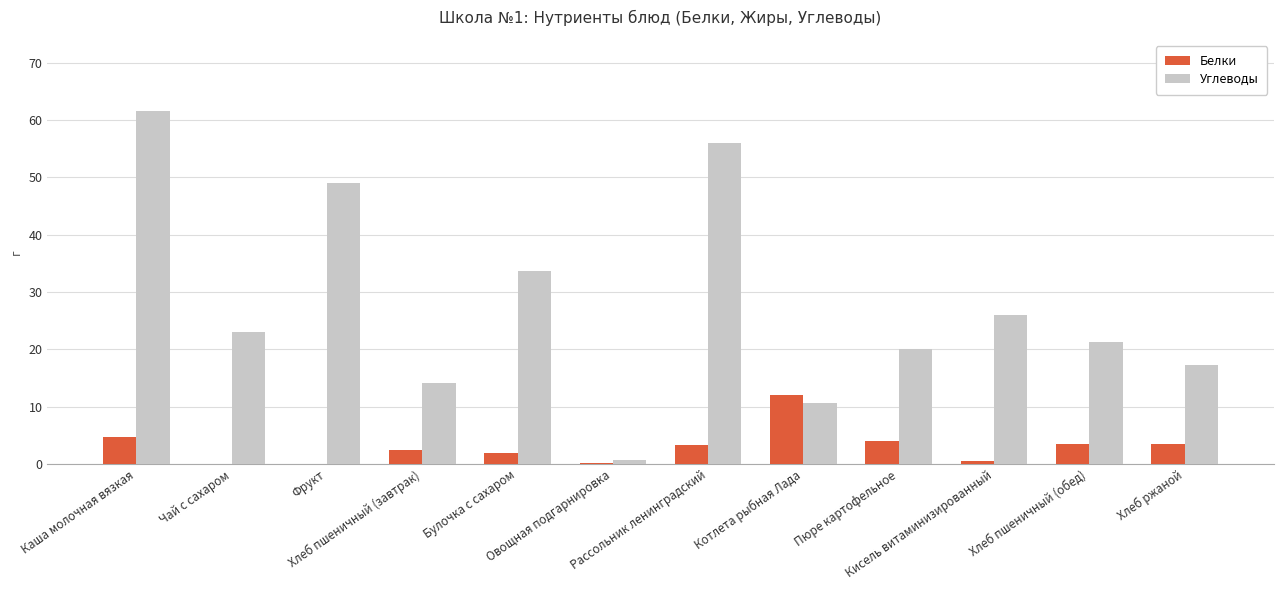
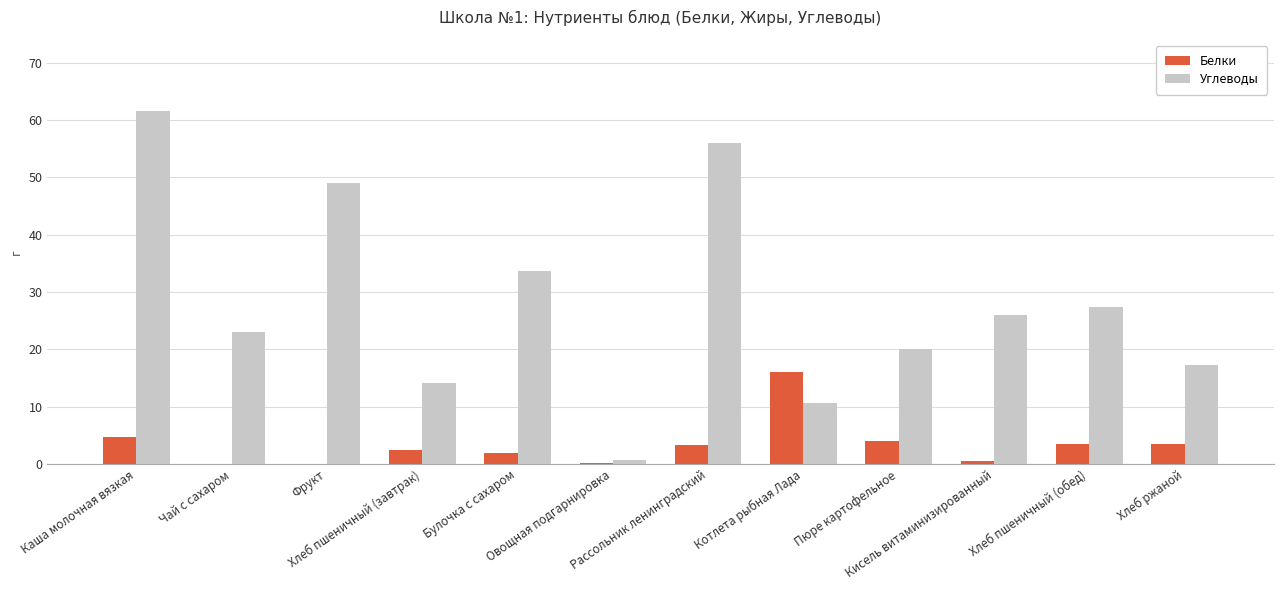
  {
    "Белки": {
      "Каша молочная вязкая": 5,
      "Чай с сахаром": 0,
      "Фрукт": 0,
      "Хлеб пшеничный (завтрак)": 2,
      "Булочка с сахаром": 2,
      "Рассольник ленинградский": 3,
-     "Котлета рыбная Лада": 12,
+     "Котлета рыбная Лада": 16,
      "Пюре картофельное": 4,
      "Кисель витаминизированный": 1,
      "Хлеб пшеничный (обед)": 4,
      "Хлеб ржаной": 3
    },
    "Углеводы": {
      "Каша молочная вязкая": 62,
      "Чай с сахаром": 23,
      "Фрукт": 49,
      "Хлеб пшеничный (завтрак)": 14,
      "Булочка с сахаром": 34,
      "Овощная подгарнировка": 1,
      "Рассольник ленинградский": 56,
      "Котлета рыбная Лада": 11,
      "Пюре картофельное": 20,
      "Кисель витаминизированный": 26,
-     "Хлеб пшеничный (обед)": 21,
+     "Хлеб пшеничный (обед)": 27,
      "Хлеб ржаной": 17
    }
  }
